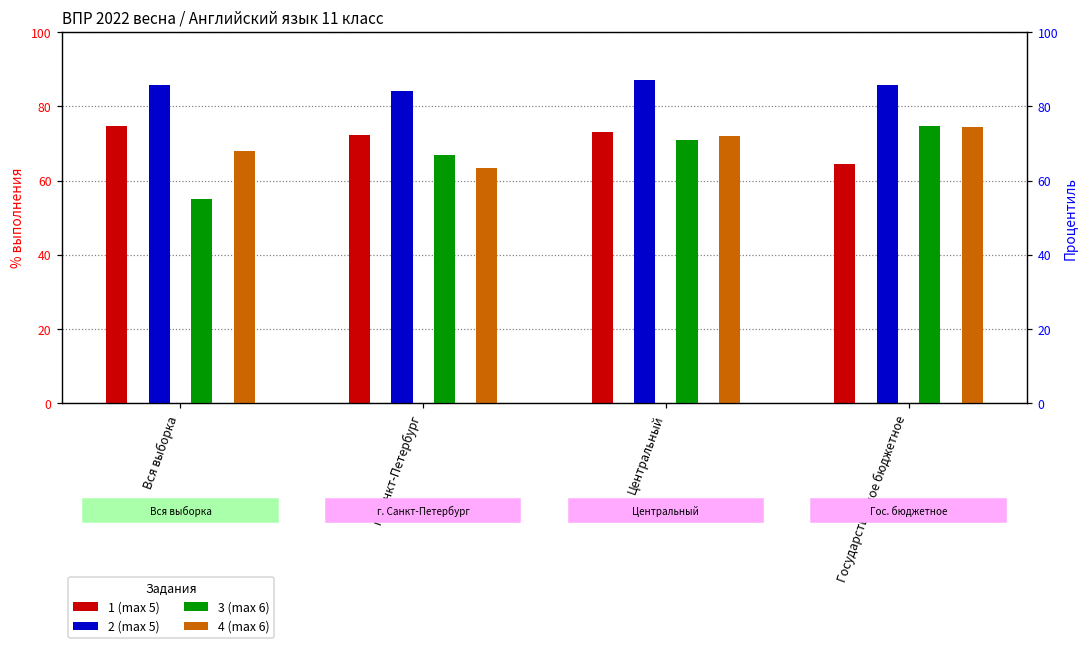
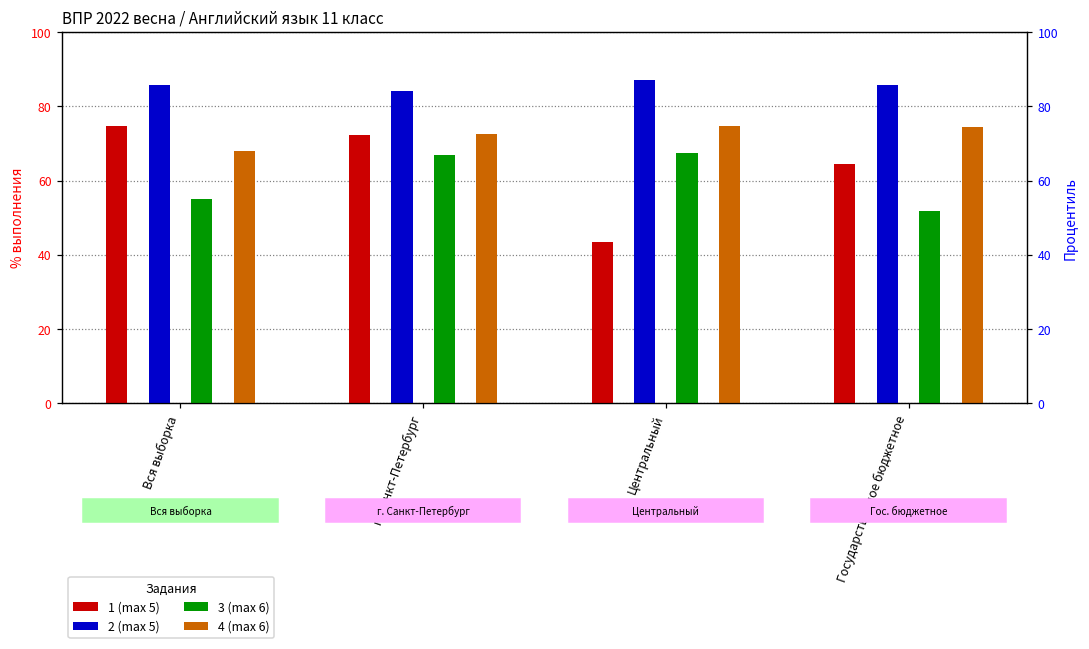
  {
    "1 (max 5)": {
      "Вся выборка": 75,
      "г. Санкт-Петербург": 72,
-     "Центральный": 73,
+     "Центральный": 43,
      "Государственное бюджетное": 64
    },
    "2 (max 5)": {
      "Вся выборка": 86,
      "г. Санкт-Петербург": 84,
      "Центральный": 87,
      "Государственное бюджетное": 86
    },
    "3 (max 6)": {
      "Вся выборка": 55,
      "г. Санкт-Петербург": 67,
-     "Центральный": 71,
-     "Государственное бюджетное": 75
+     "Центральный": 68,
+     "Государственное бюджетное": 52
    },
    "4 (max 6)": {
      "Вся выборка": 68,
-     "г. Санкт-Петербург": 63,
-     "Центральный": 72,
+     "г. Санкт-Петербург": 72,
+     "Центральный": 75,
      "Государственное бюджетное": 74
    }
  }
